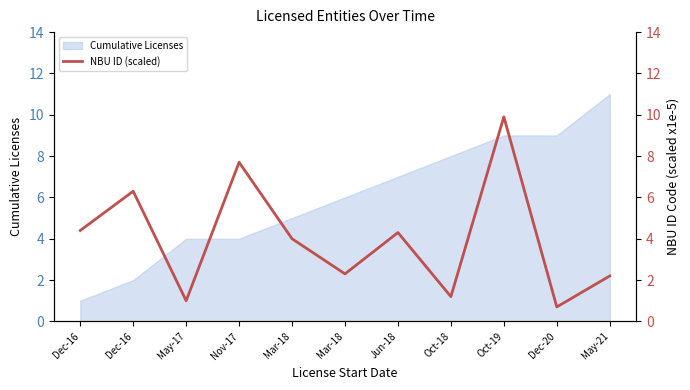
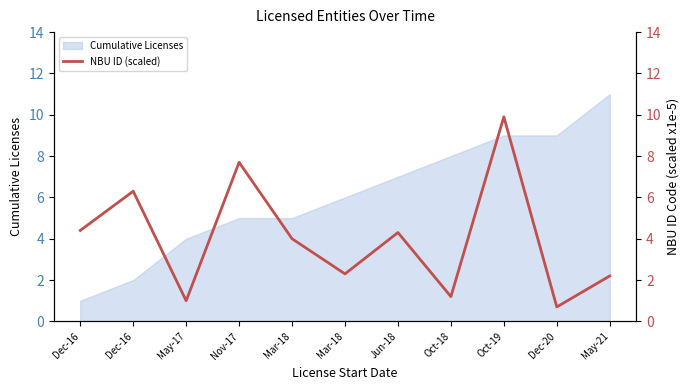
  {
    "Cumulative Licenses": {
      "May-17": 4,
-     "Nov-17": 4,
+     "Nov-17": 5,
      "Jun-18": 7,
      "Oct-18": 8,
      "Oct-19": 9,
      "Dec-20": 9,
      "May-21": 11
    }
  }
